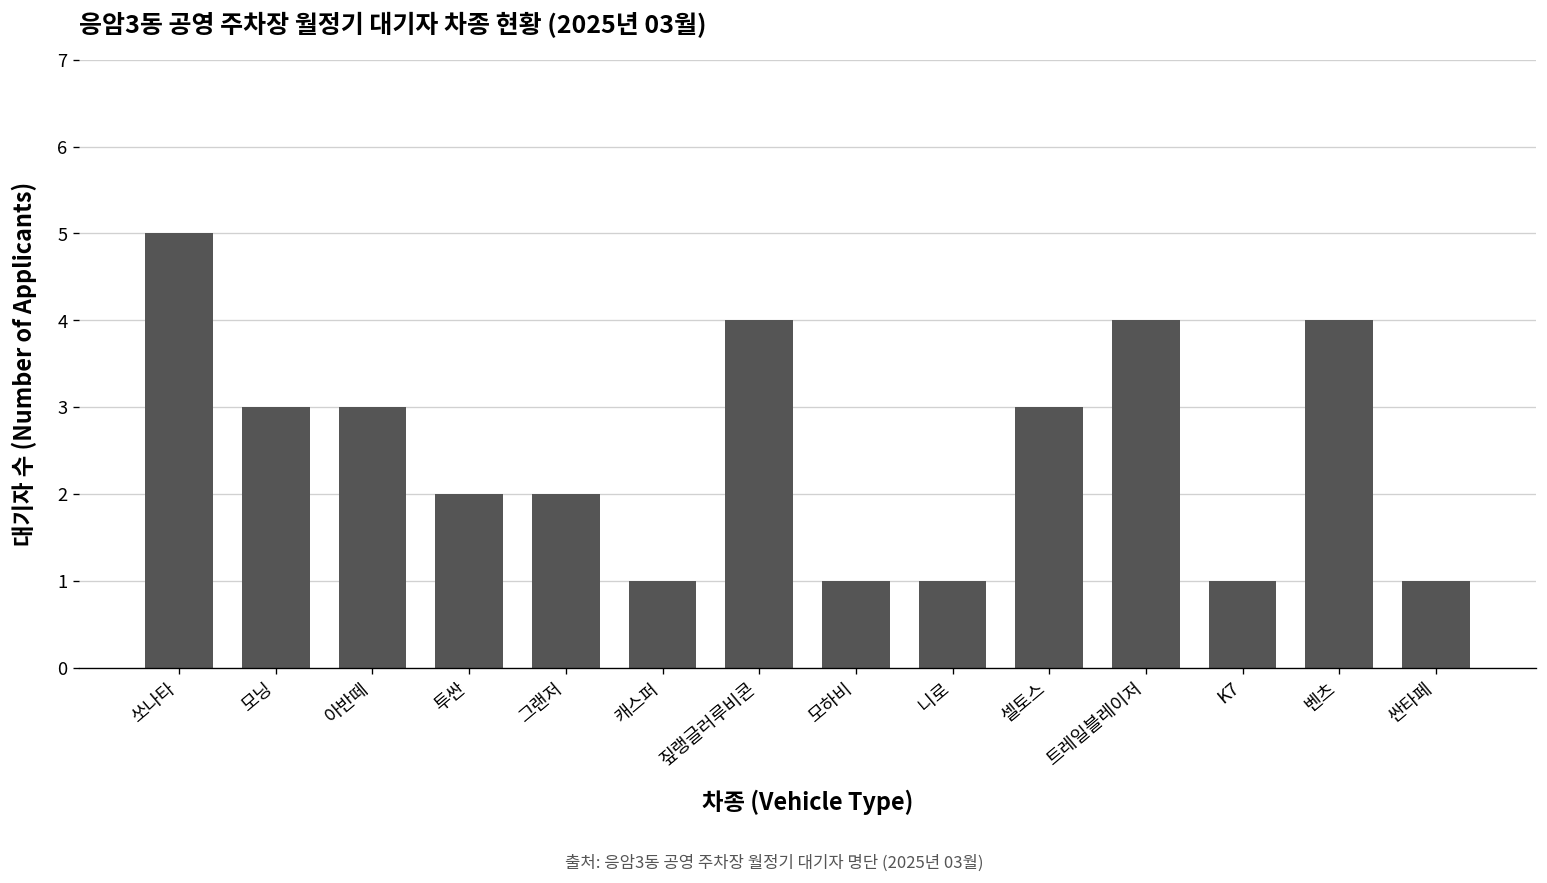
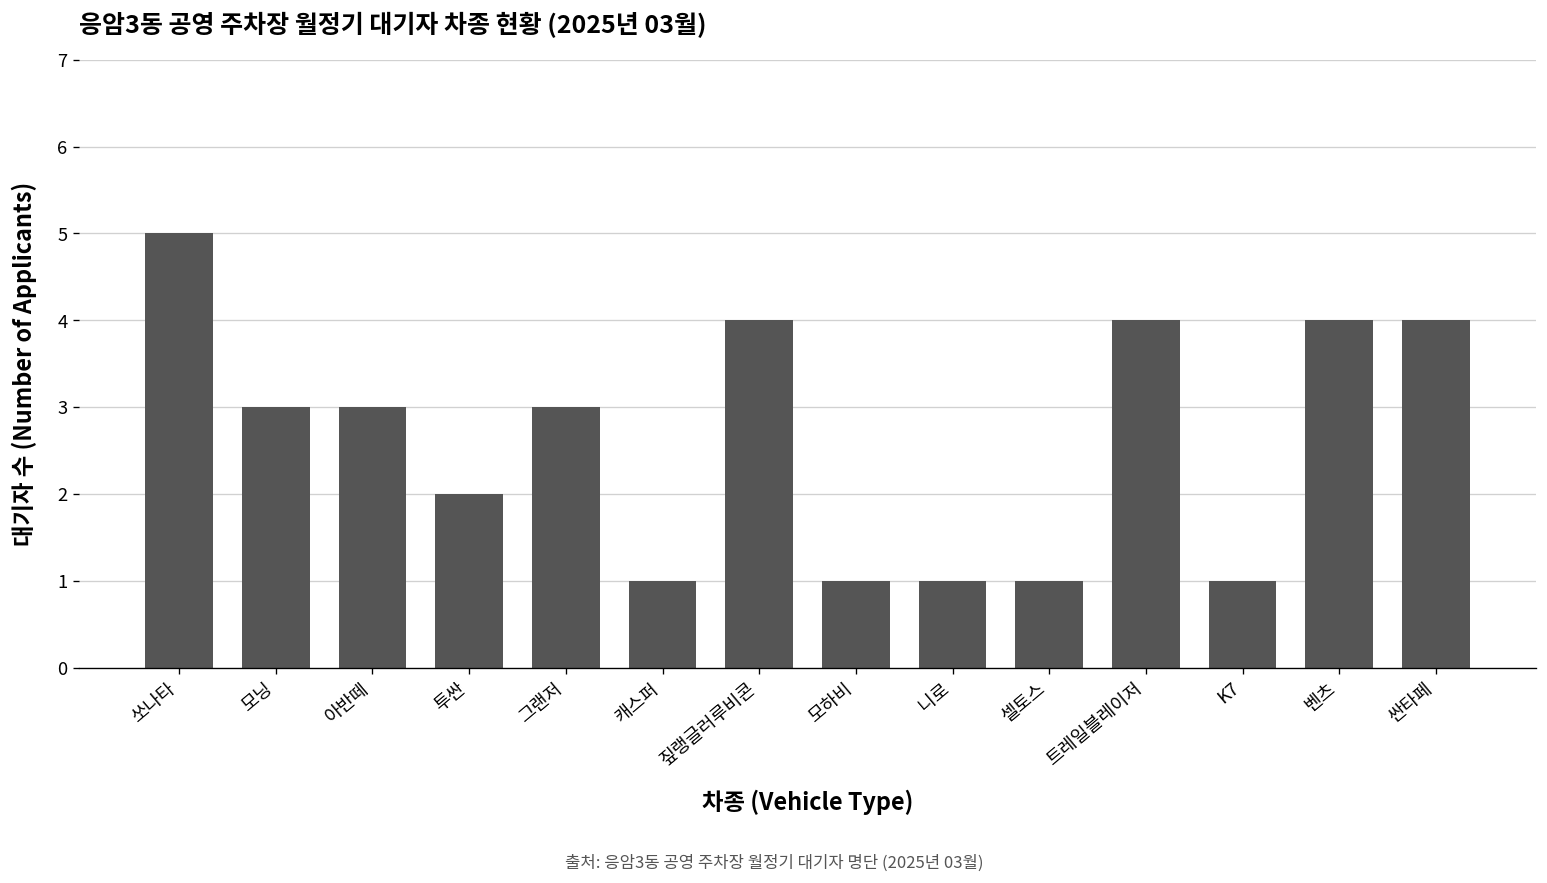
  {
    "쏘나타": 5,
    "모닝": 3,
    "아반떼": 3,
    "투싼": 2,
-   "그랜저": 2,
+   "그랜저": 3,
    "캐스퍼": 1,
    "짚랭글러루비콘": 4,
    "모하비": 1,
    "니로": 1,
-   "셀토스": 3,
+   "셀토스": 1,
    "트레일블레이저": 4,
    "K7": 1,
    "벤츠": 4,
-   "싼타페": 1
+   "싼타페": 4
  }
